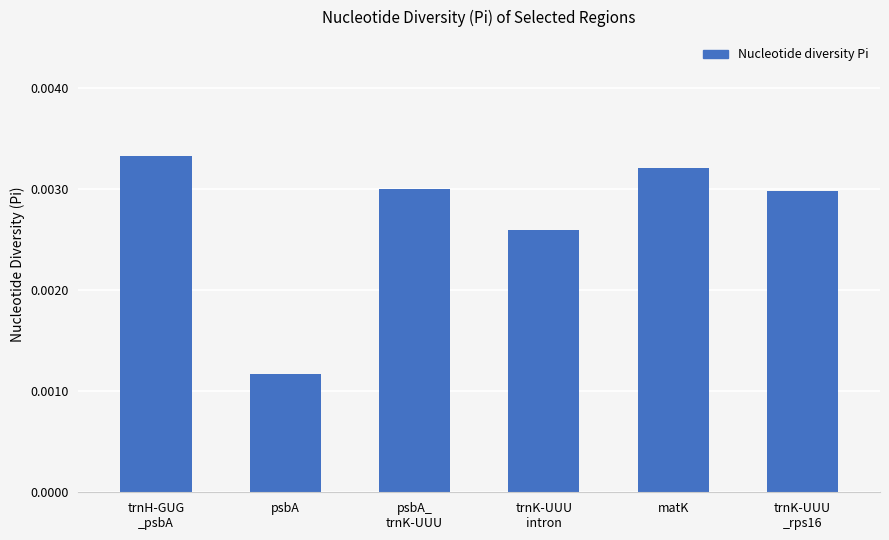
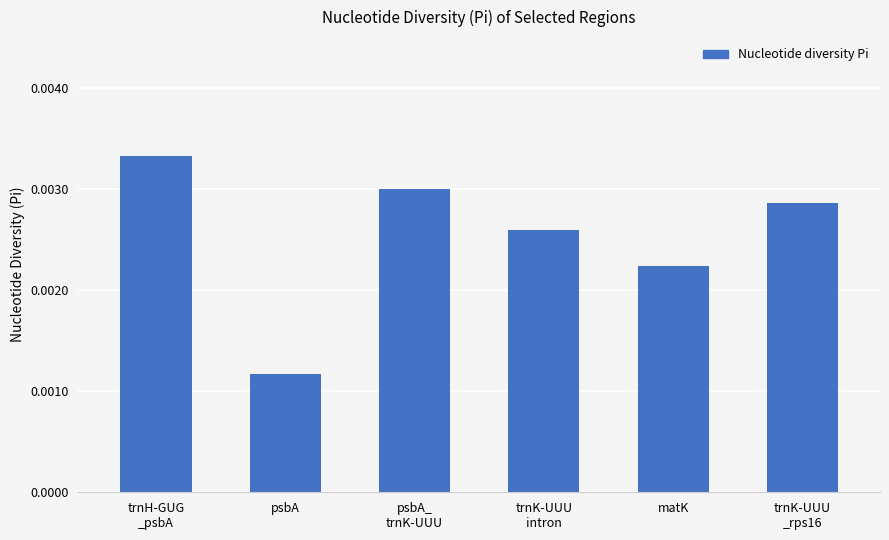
  {
    "trnH-GUG _psbA": 0.00332,
    "psbA": 0.00117,
    "psbA_ trnK-UUU": 0.00300,
    "trnK-UUU intron": 0.00259,
-   "matK": 0.00321,
-   "trnK-UUU _rps16": 0.00298
+   "matK": 0.00224,
+   "trnK-UUU _rps16": 0.00286
  }
